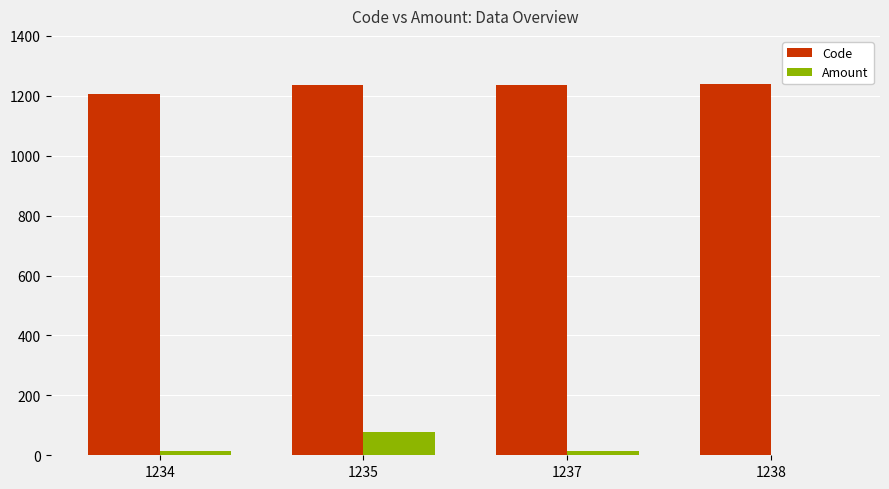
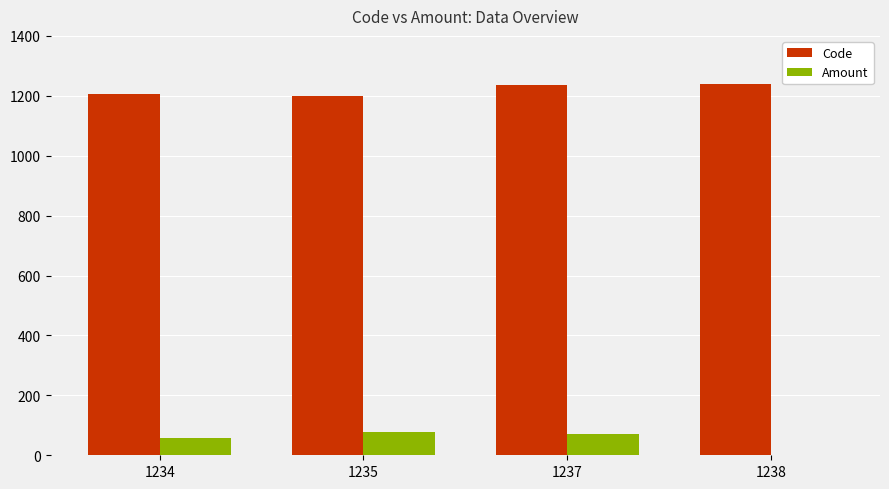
  {
    "Code": {
      "1234": 1210,
-     "1235": 1240,
+     "1235": 1200,
      "1237": 1240,
      "1238": 1240
    },
    "Amount": {
-     "1234": 10,
+     "1234": 60,
      "1235": 80,
-     "1237": 20,
+     "1237": 70,
      "1238": 0
    }
  }
